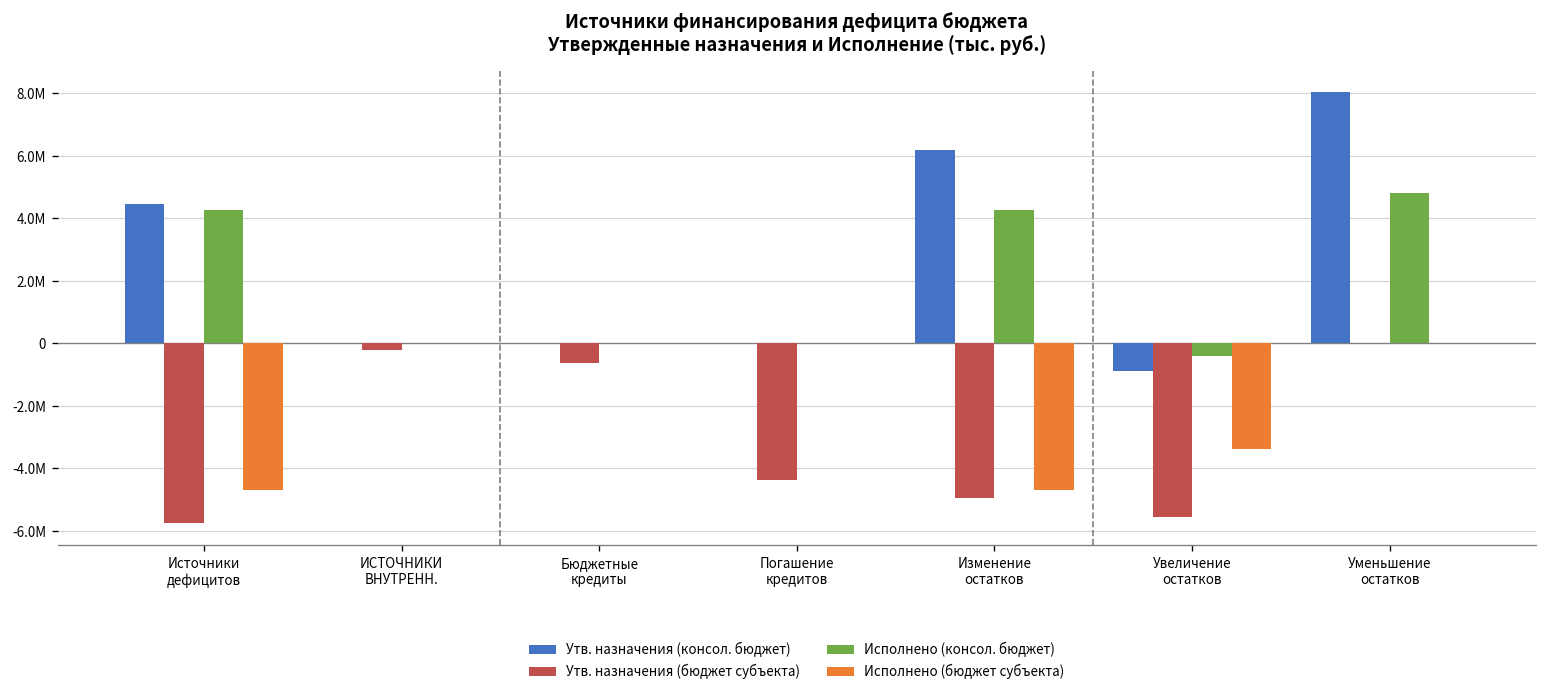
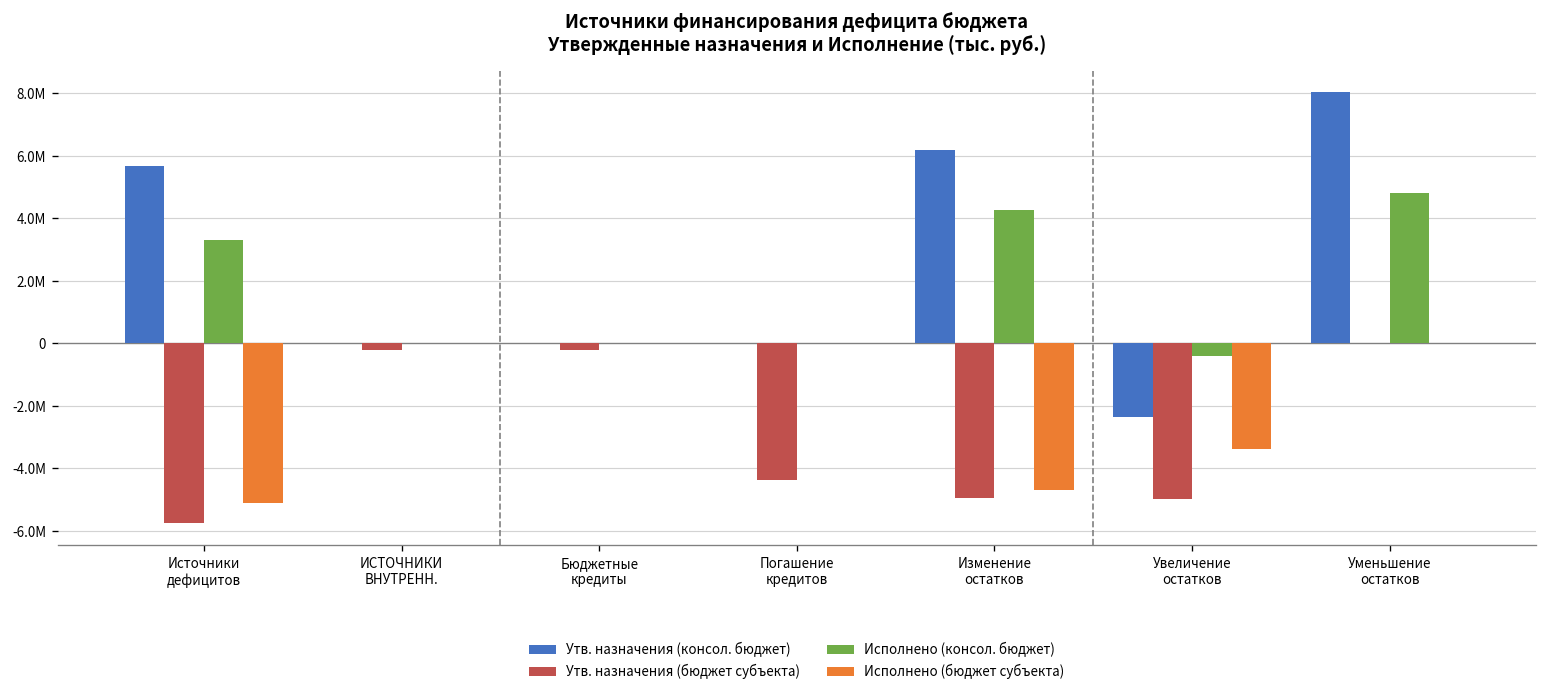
  {
    "Утв. назначения (консол. бюджет)": {
-     "Источники дефицитов": 4400000,
+     "Источники дефицитов": 5700000,
      "ИСТОЧНИКИ ВНУТРЕНН.": 0,
      "Бюджетные кредиты": 0,
      "Погашение кредитов": 0,
      "Изменение остатков": 6200000,
-     "Увеличение остатков": -900000,
+     "Увеличение остатков": -2300000,
      "Уменьшение остатков": 8000000
    },
    "Утв. назначения (бюджет субъекта)": {
      "Источники дефицитов": -5800000,
      "ИСТОЧНИКИ ВНУТРЕНН.": -200000,
-     "Бюджетные кредиты": -600000,
+     "Бюджетные кредиты": -200000,
      "Погашение кредитов": -4400000,
      "Изменение остатков": -5000000,
-     "Увеличение остатков": -5500000
+     "Увеличение остатков": -5000000
    },
    "Исполнено (консол. бюджет)": {
-     "Источники дефицитов": 4300000,
+     "Источники дефицитов": 3300000,
      "ИСТОЧНИКИ ВНУТРЕНН.": 0,
      "Бюджетные кредиты": 0,
      "Погашение кредитов": 0,
      "Изменение остатков": 4300000,
      "Увеличение остатков": -400000,
      "Уменьшение остатков": 4800000
    },
    "Исполнено (бюджет субъекта)": {
-     "Источники дефицитов": -4700000,
+     "Источники дефицитов": -5100000,
      "ИСТОЧНИКИ ВНУТРЕНН.": 0,
      "Бюджетные кредиты": 0,
      "Погашение кредитов": 0,
      "Изменение остатков": -4700000,
      "Увеличение остатков": -3400000
    }
  }
